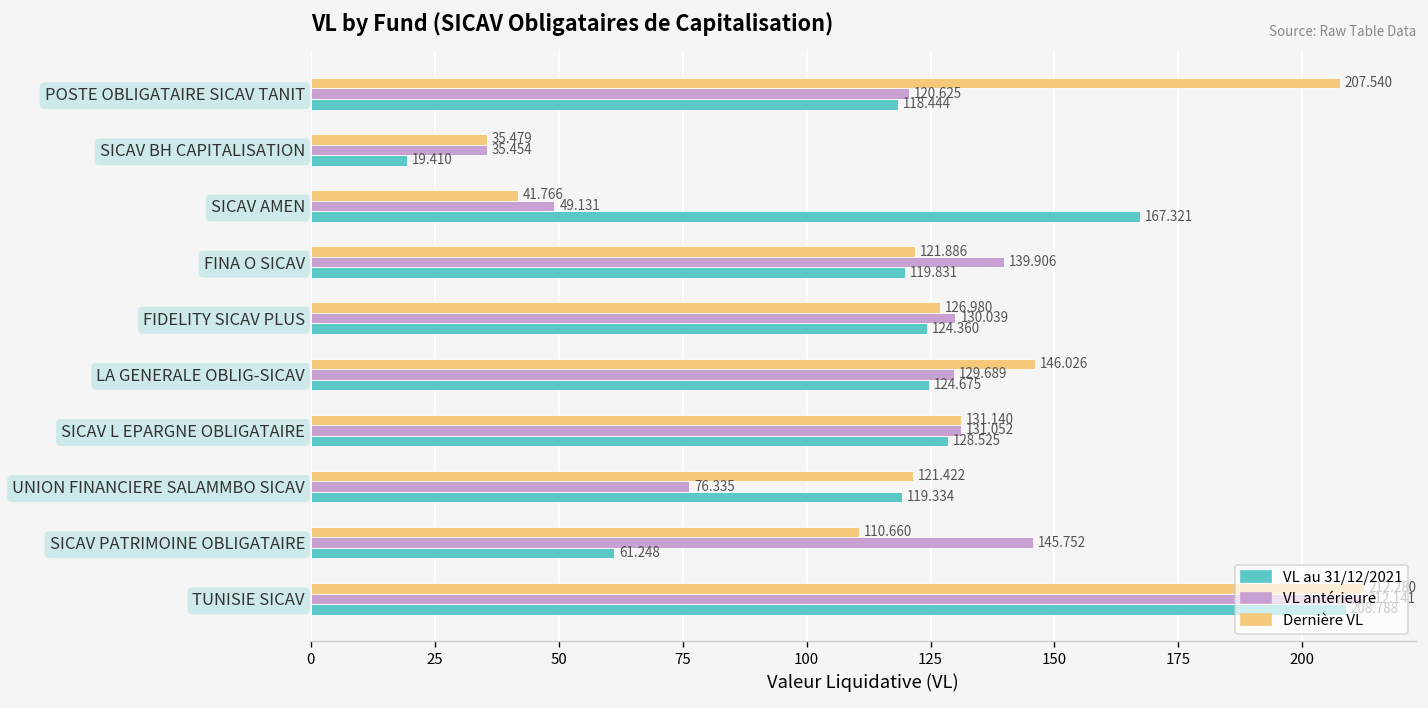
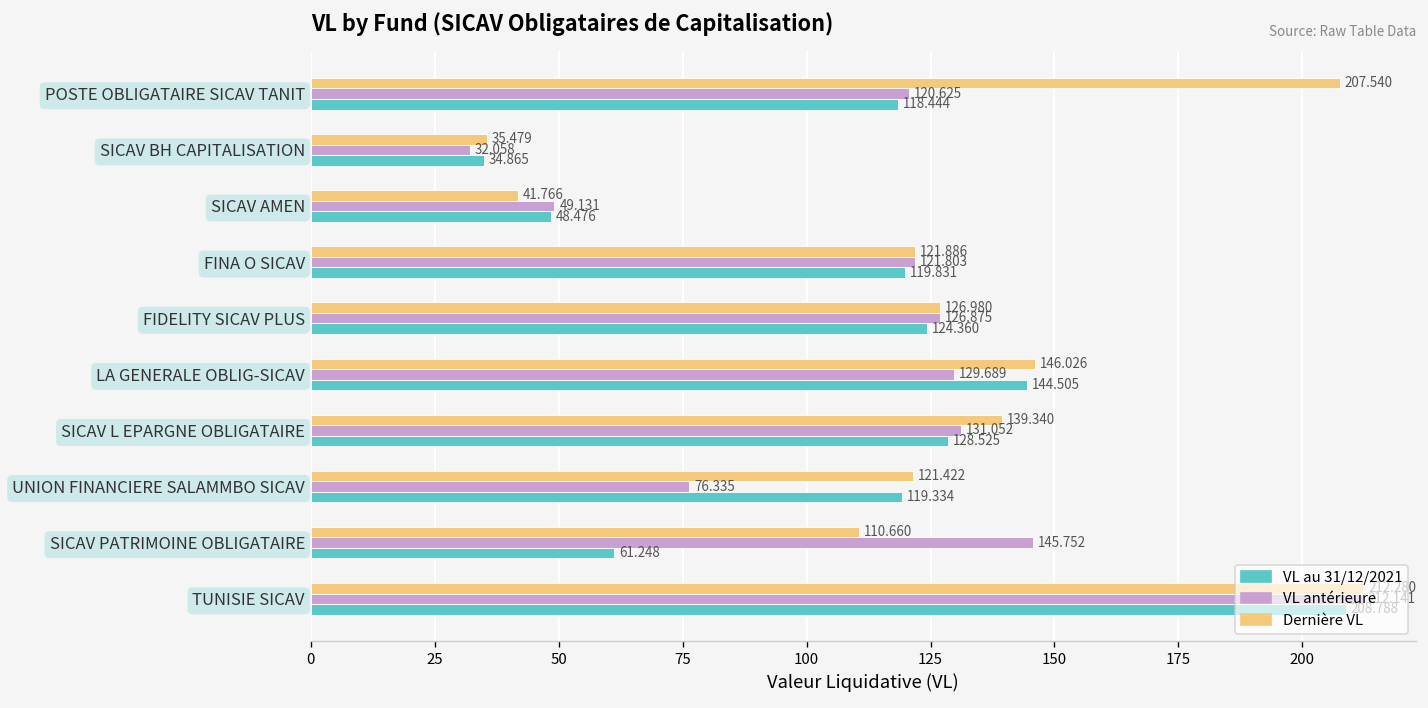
  {
    "VL au 31/12/2021": {
      "POSTE OBLIGATAIRE SICAV TANIT": 118.444,
-     "SICAV BH CAPITALISATION": 19.410,
-     "SICAV AMEN": 167.321,
+     "SICAV BH CAPITALISATION": 34.865,
+     "SICAV AMEN": 48.476,
      "FINA O SICAV": 119.831,
      "FIDELITY SICAV PLUS": 124.360,
-     "LA GENERALE OBLIG-SICAV": 124.675,
+     "LA GENERALE OBLIG-SICAV": 144.505,
      "SICAV L EPARGNE OBLIGATAIRE": 128.525,
      "UNION FINANCIERE SALAMMBO SICAV": 119.334,
      "SICAV PATRIMOINE OBLIGATAIRE": 61.248
    },
    "VL antérieure": {
      "POSTE OBLIGATAIRE SICAV TANIT": 120.625,
-     "SICAV BH CAPITALISATION": 35.454,
+     "SICAV BH CAPITALISATION": 32.058,
      "SICAV AMEN": 49.131,
-     "FINA O SICAV": 139.906,
-     "FIDELITY SICAV PLUS": 130.039,
+     "FINA O SICAV": 121.803,
+     "FIDELITY SICAV PLUS": 126.875,
      "LA GENERALE OBLIG-SICAV": 129.689,
      "SICAV L EPARGNE OBLIGATAIRE": 131.052,
      "UNION FINANCIERE SALAMMBO SICAV": 76.335,
      "SICAV PATRIMOINE OBLIGATAIRE": 145.752
    },
    "Dernière VL": {
      "POSTE OBLIGATAIRE SICAV TANIT": 207.540,
      "SICAV BH CAPITALISATION": 35.479,
      "SICAV AMEN": 41.766,
      "FINA O SICAV": 121.886,
      "FIDELITY SICAV PLUS": 126.980,
      "LA GENERALE OBLIG-SICAV": 146.026,
-     "SICAV L EPARGNE OBLIGATAIRE": 131.140,
+     "SICAV L EPARGNE OBLIGATAIRE": 139.340,
      "UNION FINANCIERE SALAMMBO SICAV": 121.422,
      "SICAV PATRIMOINE OBLIGATAIRE": 110.660
    }
  }
